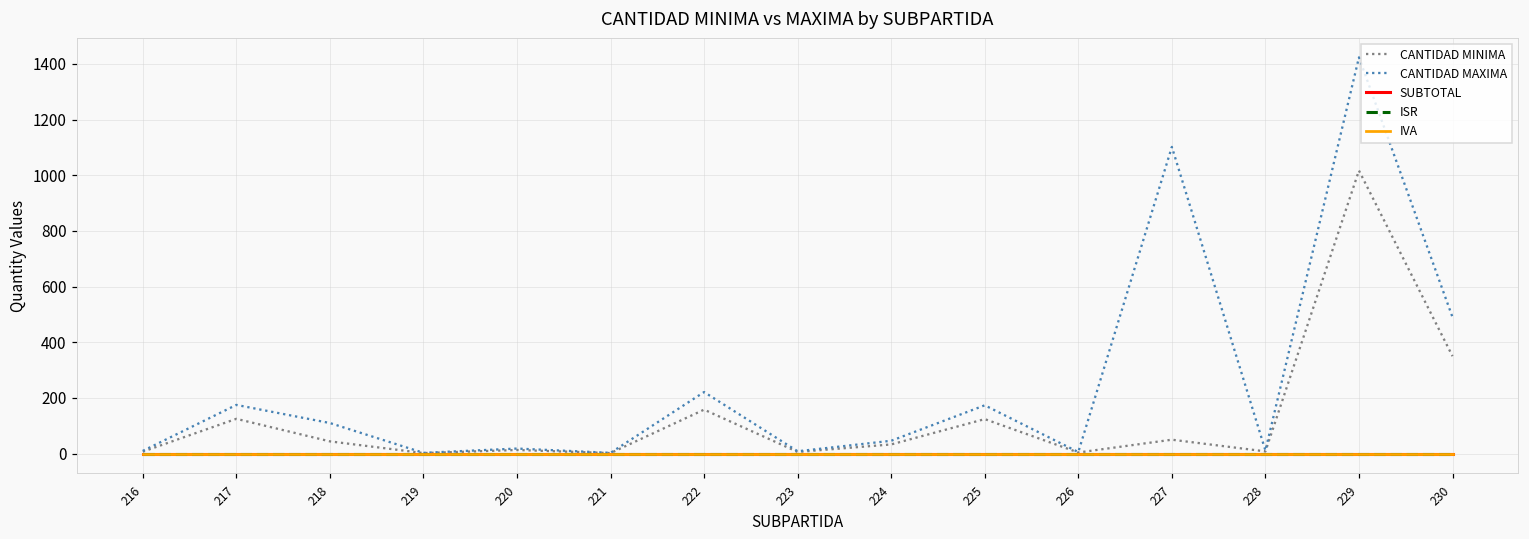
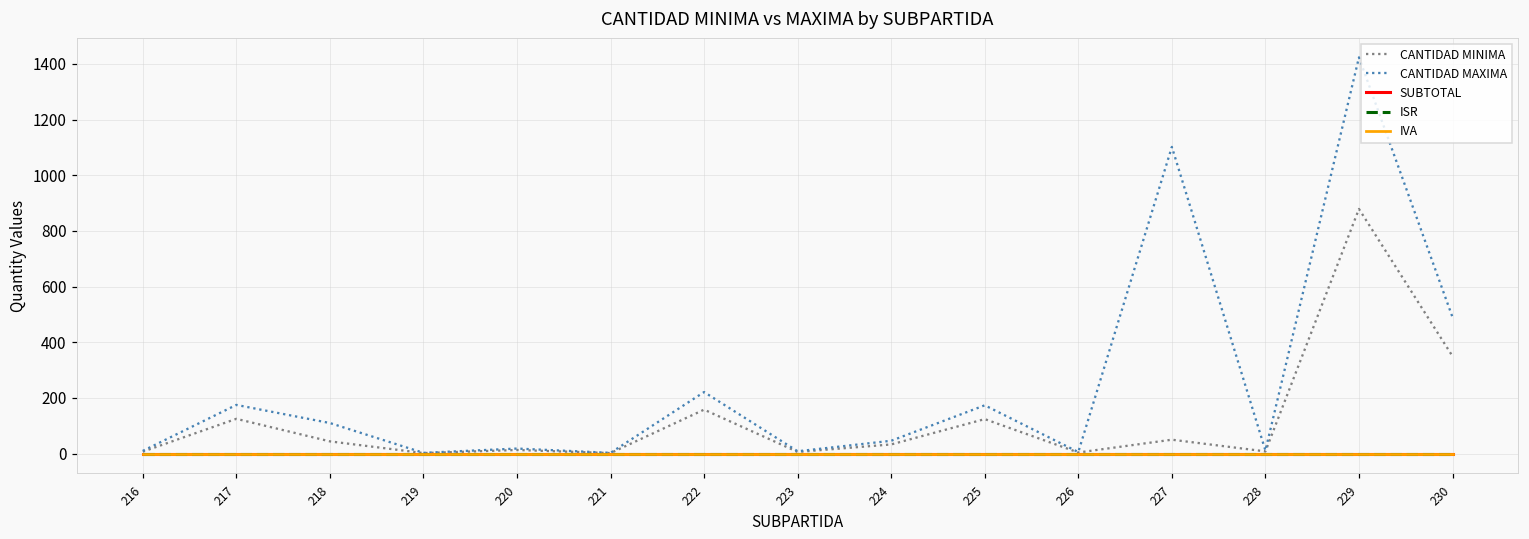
  {
    "CANTIDAD MINIMA": {
      "217": 130,
      "218": 40,
      "222": 160,
      "224": 30,
      "225": 120,
      "227": 50,
-     "229": 1020,
+     "229": 880,
      "230": 350
    },
    "CANTIDAD MAXIMA": {
      "217": 180,
      "218": 110,
      "222": 220,
      "224": 50,
      "225": 170,
      "227": 1100,
      "229": 1420,
      "230": 490
    },
    "IVA": {
      "217": 0,
      "218": 0,
      "220": 0,
      "222": 0,
      "224": 0,
      "225": 0,
      "227": 0,
      "229": 0,
      "230": 0
    }
  }
